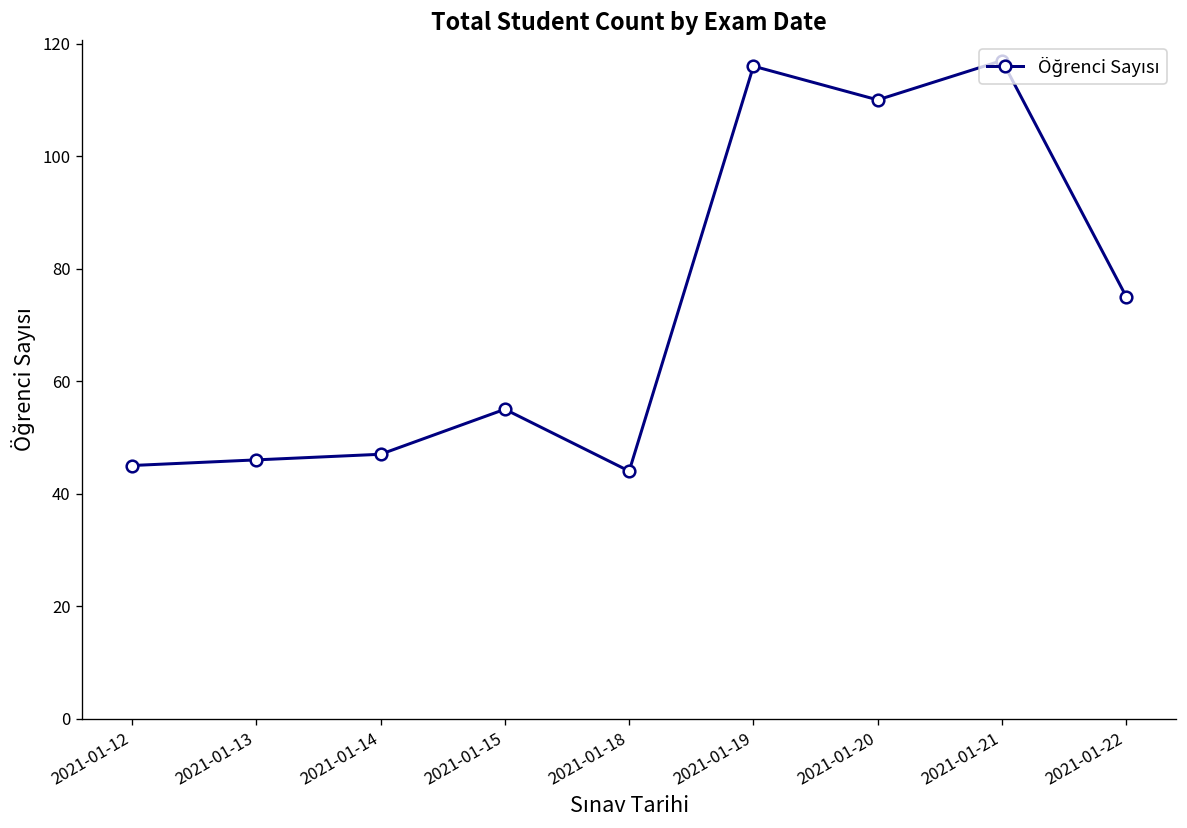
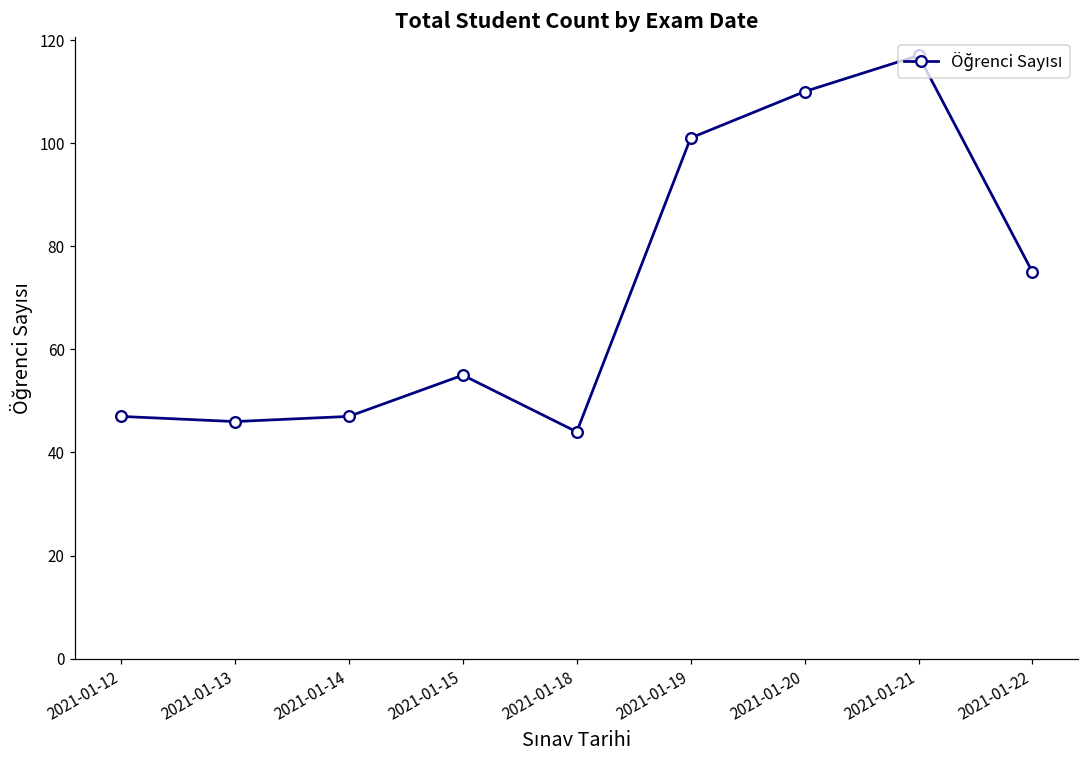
  {
-   "2021-01-12": 45,
+   "2021-01-12": 47,
    "2021-01-13": 46,
    "2021-01-14": 47,
    "2021-01-15": 55,
    "2021-01-18": 44,
-   "2021-01-19": 116,
+   "2021-01-19": 101,
    "2021-01-20": 110,
    "2021-01-22": 75
  }
